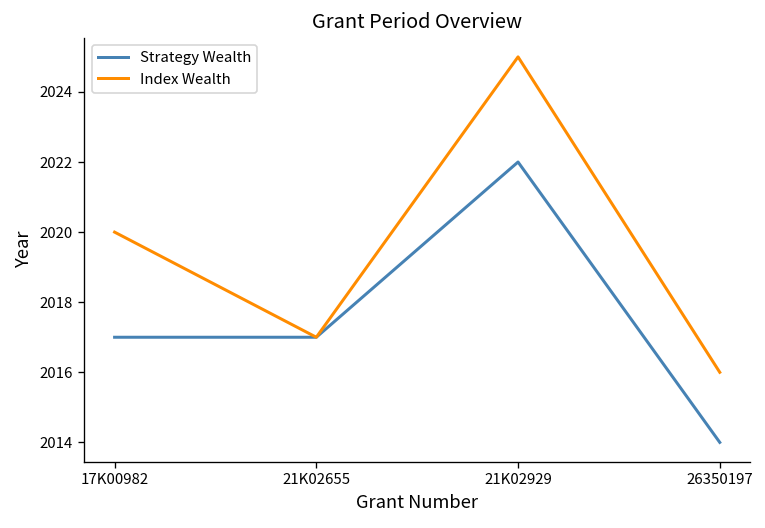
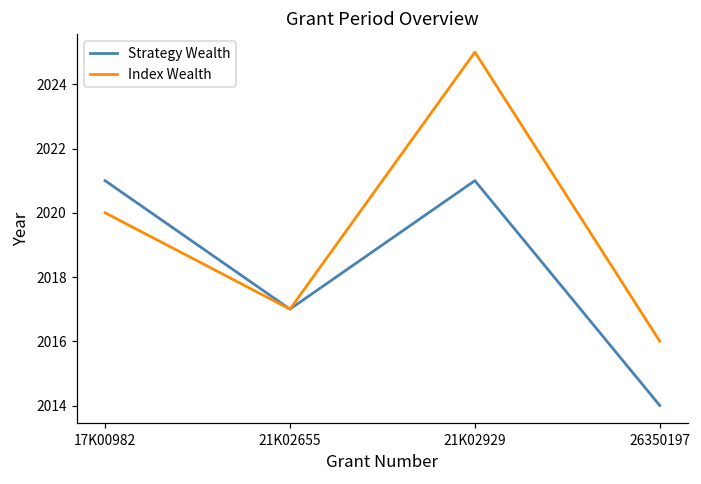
  {
    "Strategy Wealth": {
-     "17K00982": 2017,
-     "21K02929": 2022,
+     "17K00982": 2021,
+     "21K02929": 2021,
      "26350197": 2014
    },
    "Index Wealth": {
      "17K00982": 2020,
      "21K02929": 2025,
      "26350197": 2016
    }
  }
